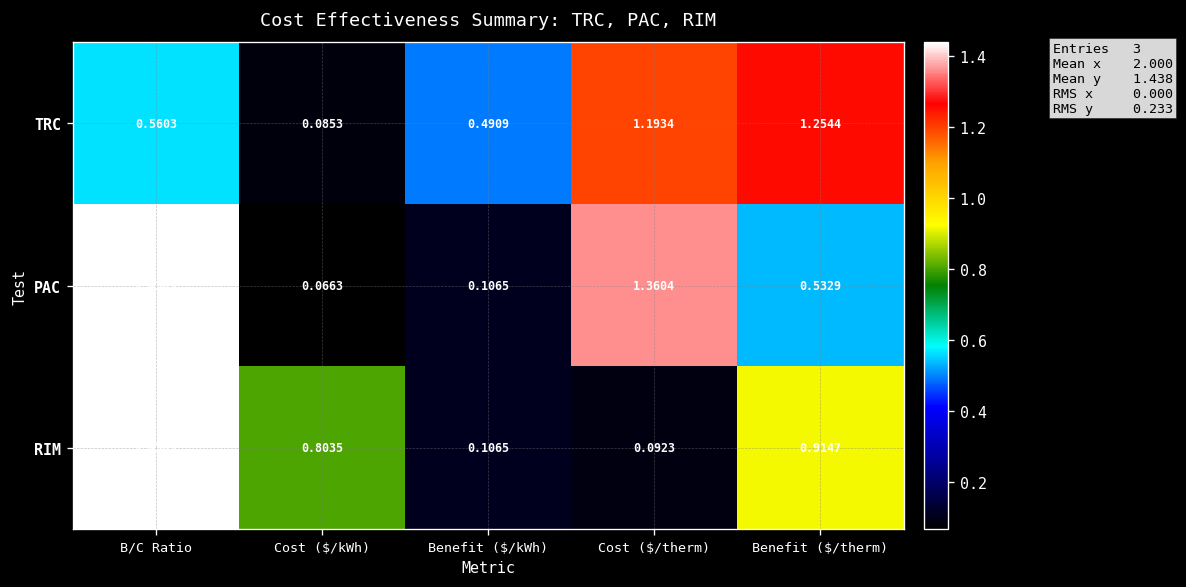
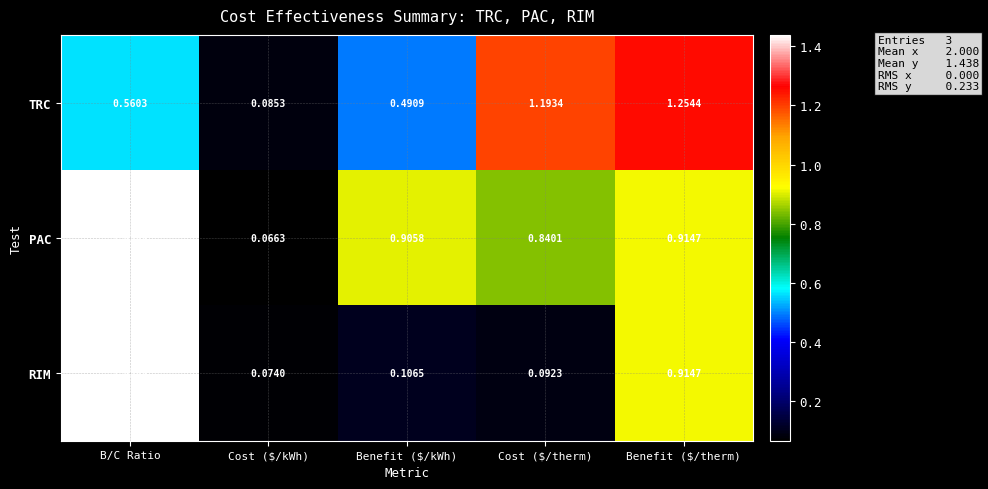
  {
    "TRC": {
      "B/C Ratio": 0.5603,
      "Cost ($/kWh)": 0.0853,
      "Benefit ($/kWh)": 0.4909,
      "Cost ($/therm)": 1.1934,
      "Benefit ($/therm)": 1.2544
    },
    "PAC": {
      "Cost ($/kWh)": 0.0663,
-     "Benefit ($/kWh)": 0.1065,
-     "Cost ($/therm)": 1.3604,
-     "Benefit ($/therm)": 0.5329
+     "Benefit ($/kWh)": 0.9058,
+     "Cost ($/therm)": 0.8401,
+     "Benefit ($/therm)": 0.9147
    },
    "RIM": {
-     "Cost ($/kWh)": 0.8035,
+     "Cost ($/kWh)": 0.0740,
      "Benefit ($/kWh)": 0.1065,
      "Cost ($/therm)": 0.0923,
      "Benefit ($/therm)": 0.9147
    }
  }
